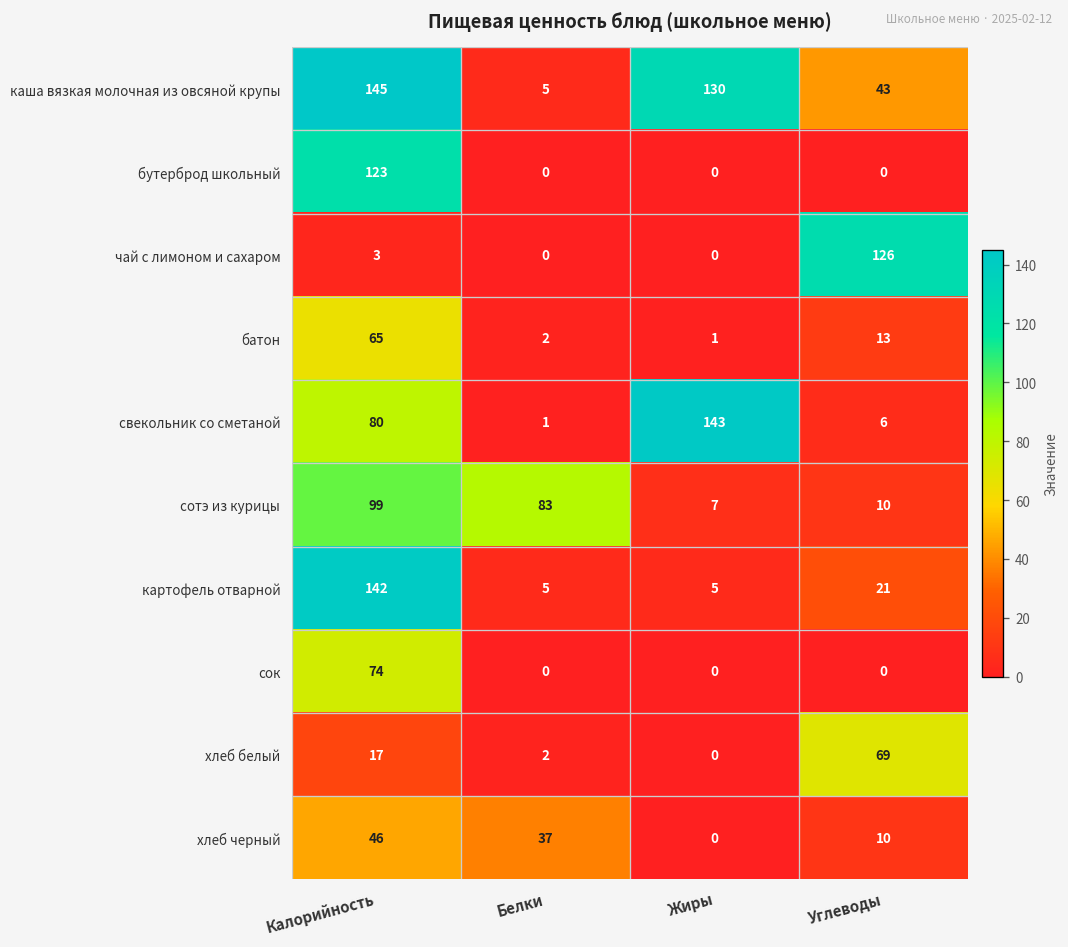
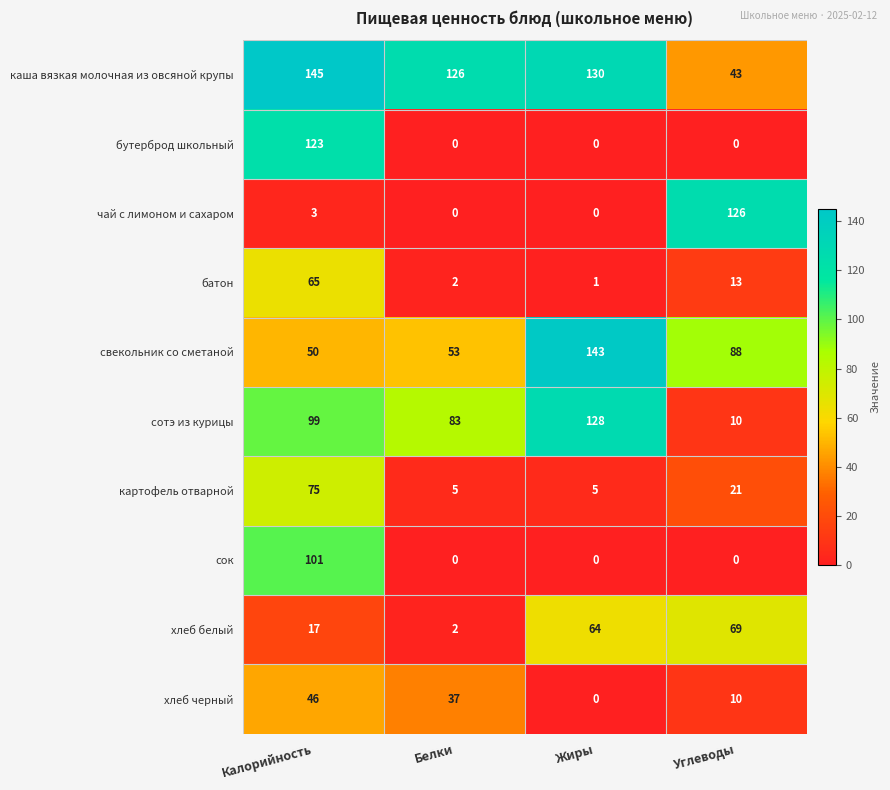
  {
    "каша вязкая молочная из овсяной крупы": {
      "Калорийность": 145,
-     "Белки": 5,
+     "Белки": 126,
      "Жиры": 130,
      "Углеводы": 43
    },
    "бутерброд школьный": {
      "Калорийность": 123,
      "Белки": 0,
      "Жиры": 0,
      "Углеводы": 0
    },
    "чай с лимоном и сахаром": {
      "Калорийность": 3,
      "Белки": 0,
      "Жиры": 0,
      "Углеводы": 126
    },
    "батон": {
      "Калорийность": 65,
      "Белки": 2,
      "Жиры": 1,
      "Углеводы": 13
    },
    "свекольник со сметаной": {
-     "Калорийность": 80,
-     "Белки": 1,
+     "Калорийность": 50,
+     "Белки": 53,
      "Жиры": 143,
-     "Углеводы": 6
+     "Углеводы": 88
    },
    "сотэ из курицы": {
      "Калорийность": 99,
      "Белки": 83,
-     "Жиры": 7,
+     "Жиры": 128,
      "Углеводы": 10
    },
    "картофель отварной": {
-     "Калорийность": 142,
+     "Калорийность": 75,
      "Белки": 5,
      "Жиры": 5,
      "Углеводы": 21
    },
    "сок": {
-     "Калорийность": 74,
+     "Калорийность": 101,
      "Белки": 0,
      "Жиры": 0,
      "Углеводы": 0
    },
    "хлеб белый": {
      "Калорийность": 17,
      "Белки": 2,
-     "Жиры": 0,
+     "Жиры": 64,
      "Углеводы": 69
    },
    "хлеб черный": {
      "Калорийность": 46,
      "Белки": 37,
      "Жиры": 0,
      "Углеводы": 10
    }
  }
